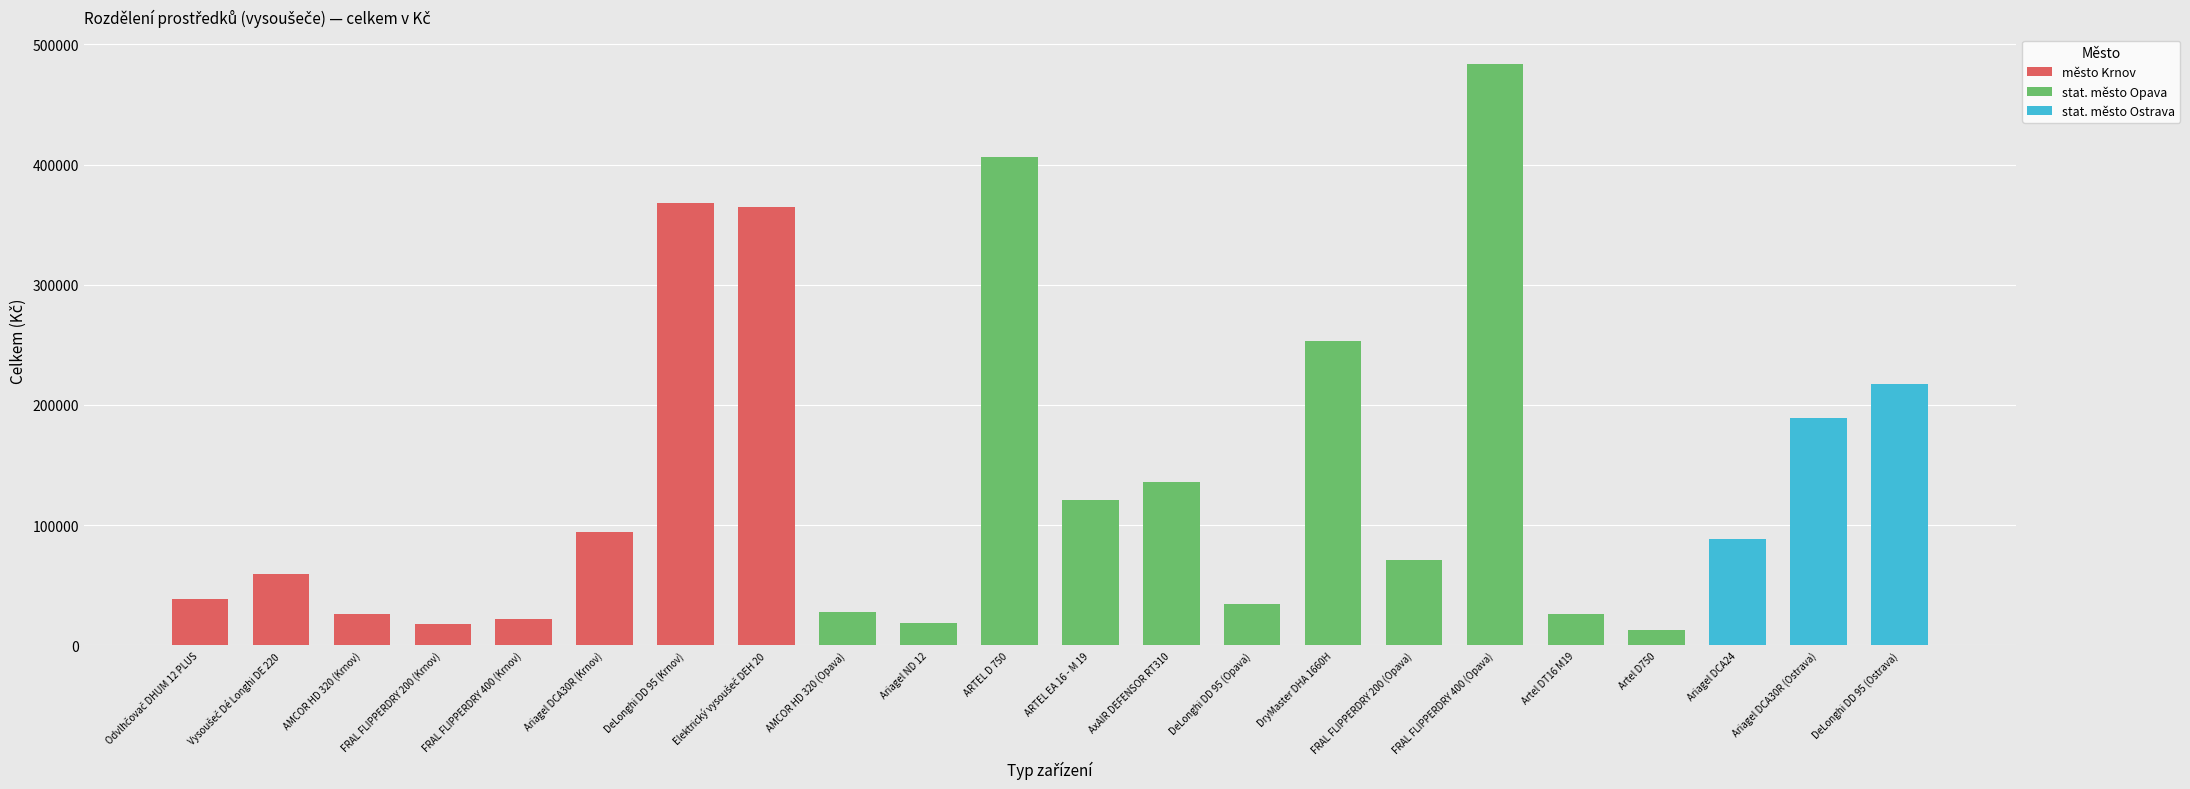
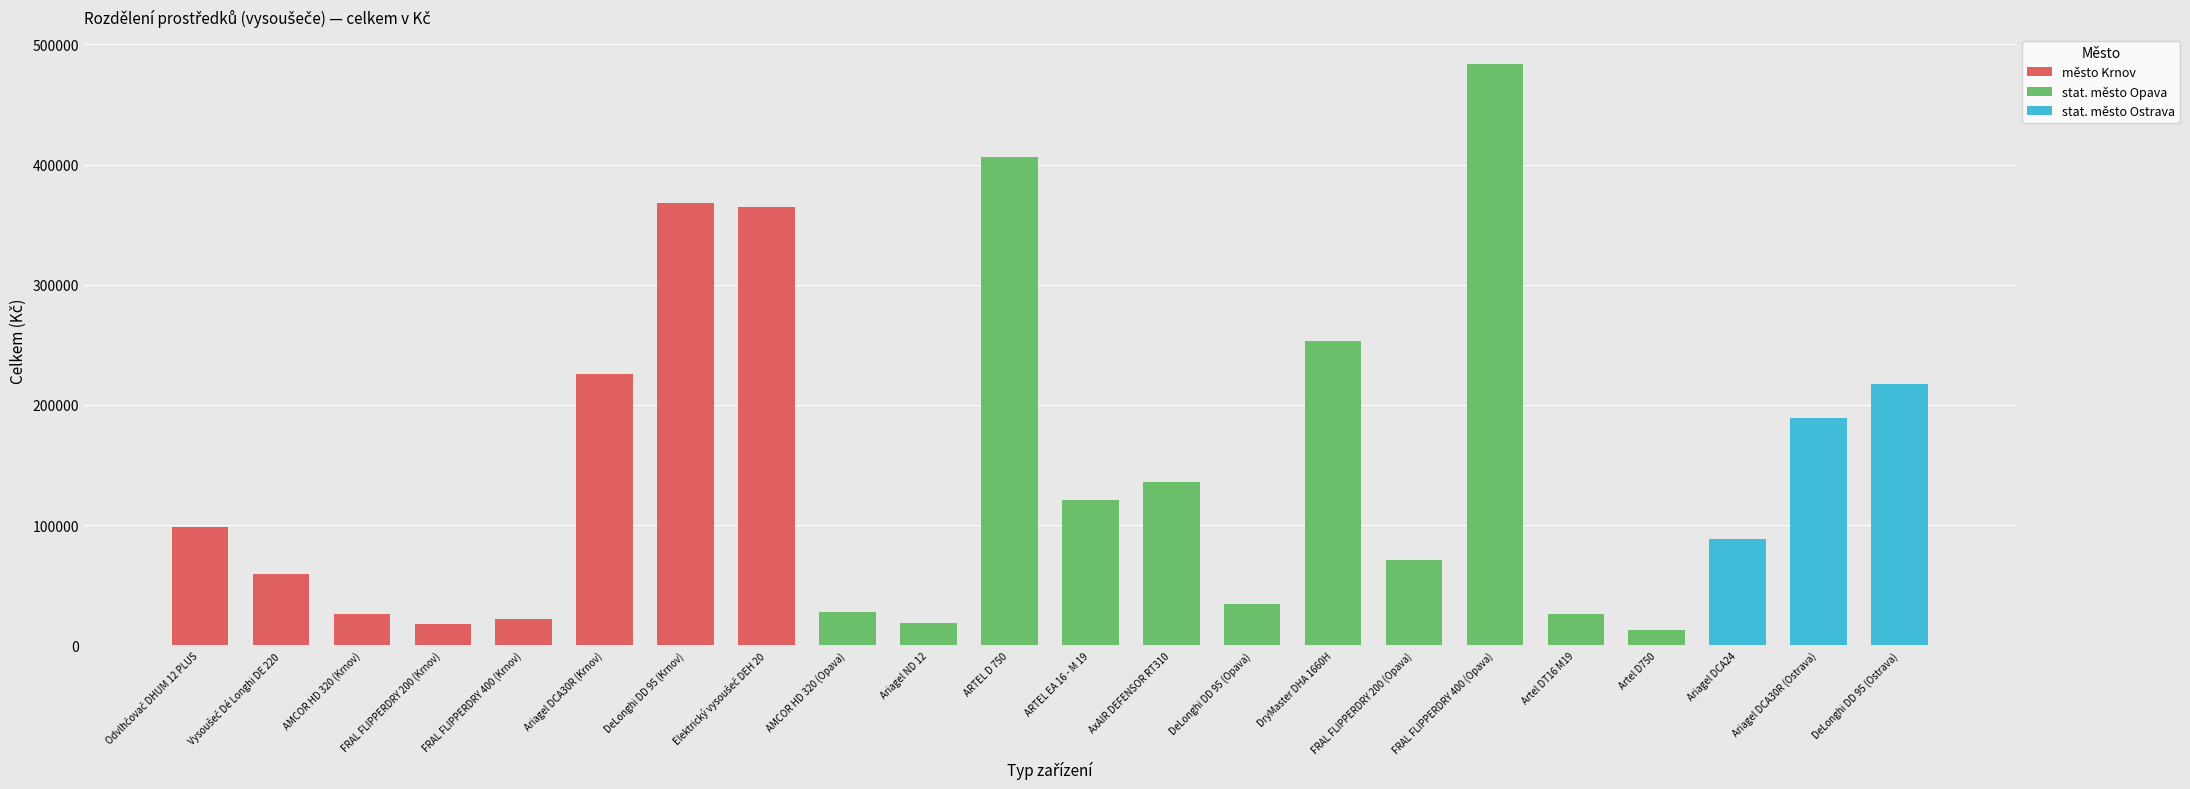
  {
-   "Odvlhčovač DHUM 12 PLUS": 38000,
+   "Odvlhčovač DHUM 12 PLUS": 98000,
    "Vysoušeč Dé Longhi DE 220": 59000,
    "AMCOR HD 320 (Krnov)": 26000,
    "FRAL FLIPPERDRY 200 (Krnov)": 18000,
    "FRAL FLIPPERDRY 400 (Krnov)": 22000,
-   "Ariagel DCA30R (Krnov)": 95000,
+   "Ariagel DCA30R (Krnov)": 226000,
    "DeLonghi DD 95 (Krnov)": 368000,
    "Elektrický vysoušeč DEH 20": 365000,
    "AMCOR HD 320 (Opava)": 27000,
    "Ariagel ND 12": 19000,
    "ARTEL D 750": 407000,
    "ARTEL EA 16 - M 19": 121000,
    "AxAIR DEFENSOR RT310": 136000,
    "DeLonghi DD 95 (Opava)": 35000,
    "DryMaster DHA 1660H": 253000,
    "FRAL FLIPPERDRY 200 (Opava)": 71000,
    "FRAL FLIPPERDRY 400 (Opava)": 484000,
    "Artel DT16 M19": 26000,
    "Artel D750": 13000,
    "Ariagel DCA24": 88000,
    "Ariagel DCA30R (Ostrava)": 189000,
    "DeLonghi DD 95 (Ostrava)": 217000
  }
